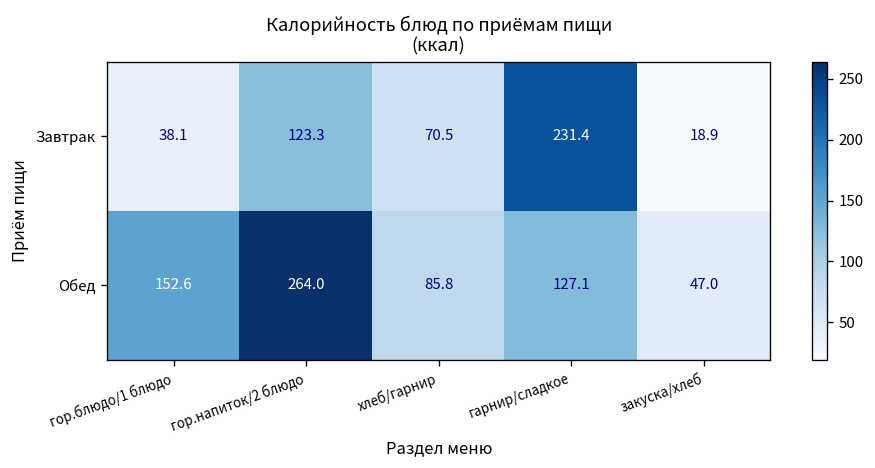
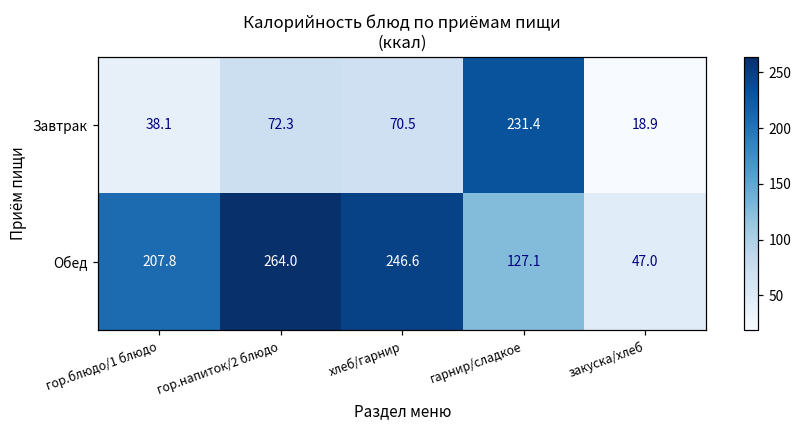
  {
    "Завтрак": {
      "гор.блюдо/1 блюдо": 38.1,
-     "гор.напиток/2 блюдо": 123.3,
+     "гор.напиток/2 блюдо": 72.3,
      "хлеб/гарнир": 70.5,
      "гарнир/сладкое": 231.4,
      "закуска/хлеб": 18.9
    },
    "Обед": {
-     "гор.блюдо/1 блюдо": 152.6,
+     "гор.блюдо/1 блюдо": 207.8,
      "гор.напиток/2 блюдо": 264.0,
-     "хлеб/гарнир": 85.8,
+     "хлеб/гарнир": 246.6,
      "гарнир/сладкое": 127.1,
      "закуска/хлеб": 47.0
    }
  }
